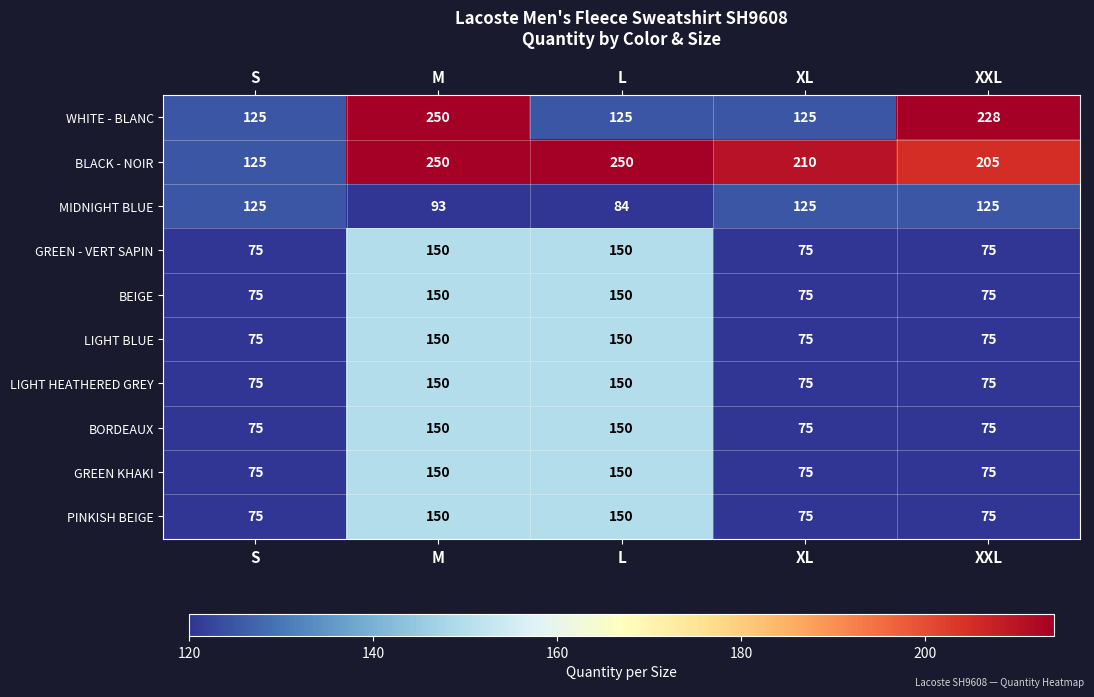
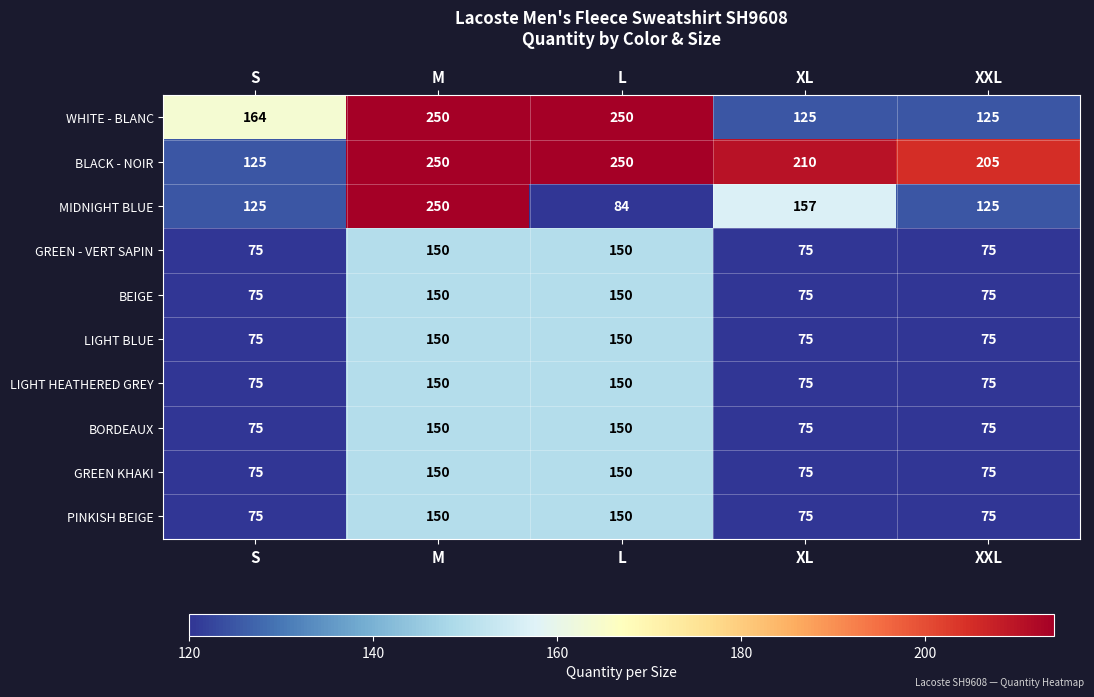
  {
    "WHITE - BLANC": {
-     "S": 125,
+     "S": 164,
      "M": 250,
-     "L": 125,
+     "L": 250,
      "XL": 125,
-     "XXL": 228
+     "XXL": 125
    },
    "BLACK - NOIR": {
      "S": 125,
      "M": 250,
      "L": 250,
      "XL": 210,
      "XXL": 205
    },
    "MIDNIGHT BLUE": {
      "S": 125,
-     "M": 93,
+     "M": 250,
      "L": 84,
-     "XL": 125,
+     "XL": 157,
      "XXL": 125
    },
    "GREEN - VERT SAPIN": {
      "S": 75,
      "M": 150,
      "L": 150,
      "XL": 75,
      "XXL": 75
    },
    "BEIGE": {
      "S": 75,
      "M": 150,
      "L": 150,
      "XL": 75,
      "XXL": 75
    },
    "LIGHT BLUE": {
      "S": 75,
      "M": 150,
      "L": 150,
      "XL": 75,
      "XXL": 75
    },
    "LIGHT HEATHERED GREY": {
      "S": 75,
      "M": 150,
      "L": 150,
      "XL": 75,
      "XXL": 75
    },
    "BORDEAUX": {
      "S": 75,
      "M": 150,
      "L": 150,
      "XL": 75,
      "XXL": 75
    },
    "GREEN KHAKI": {
      "S": 75,
      "M": 150,
      "L": 150,
      "XL": 75,
      "XXL": 75
    },
    "PINKISH BEIGE": {
      "S": 75,
      "M": 150,
      "L": 150,
      "XL": 75,
      "XXL": 75
    }
  }
